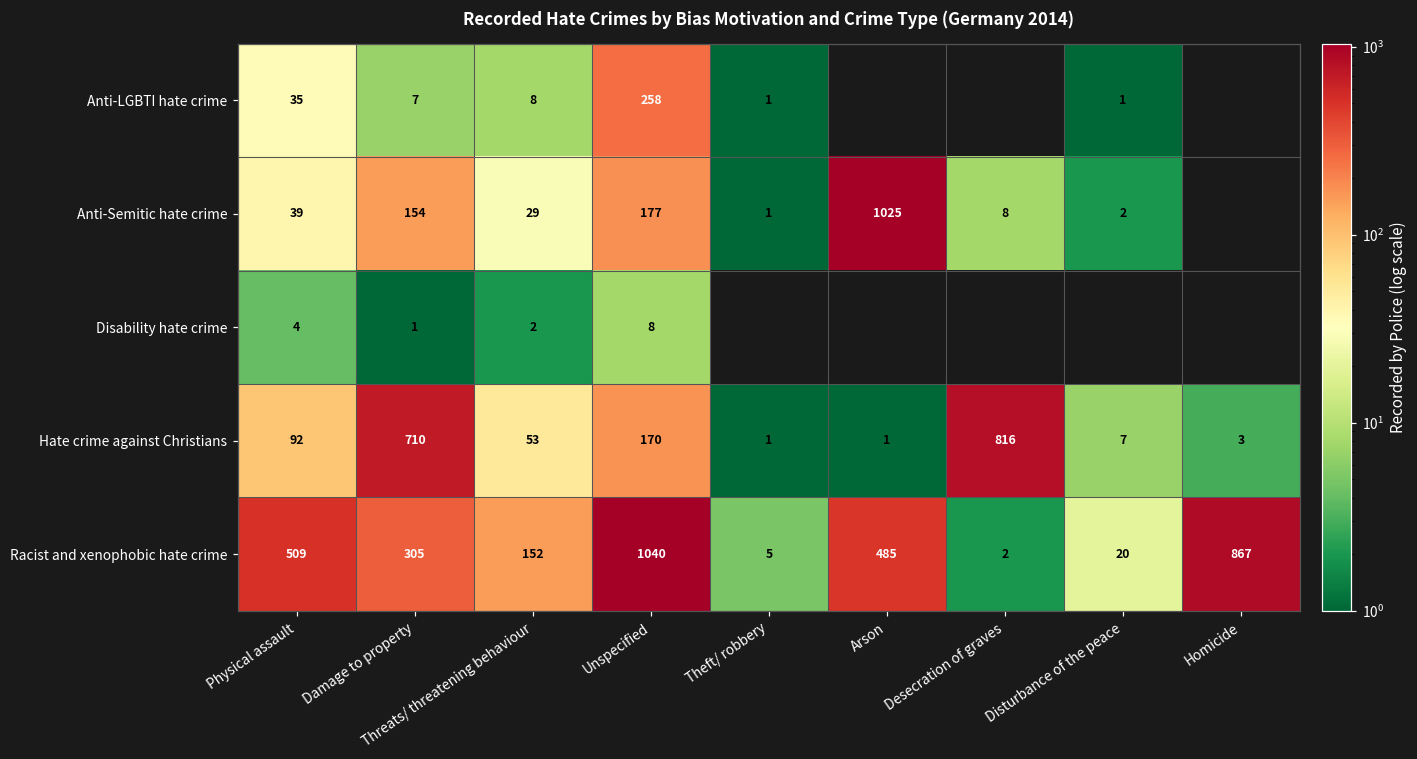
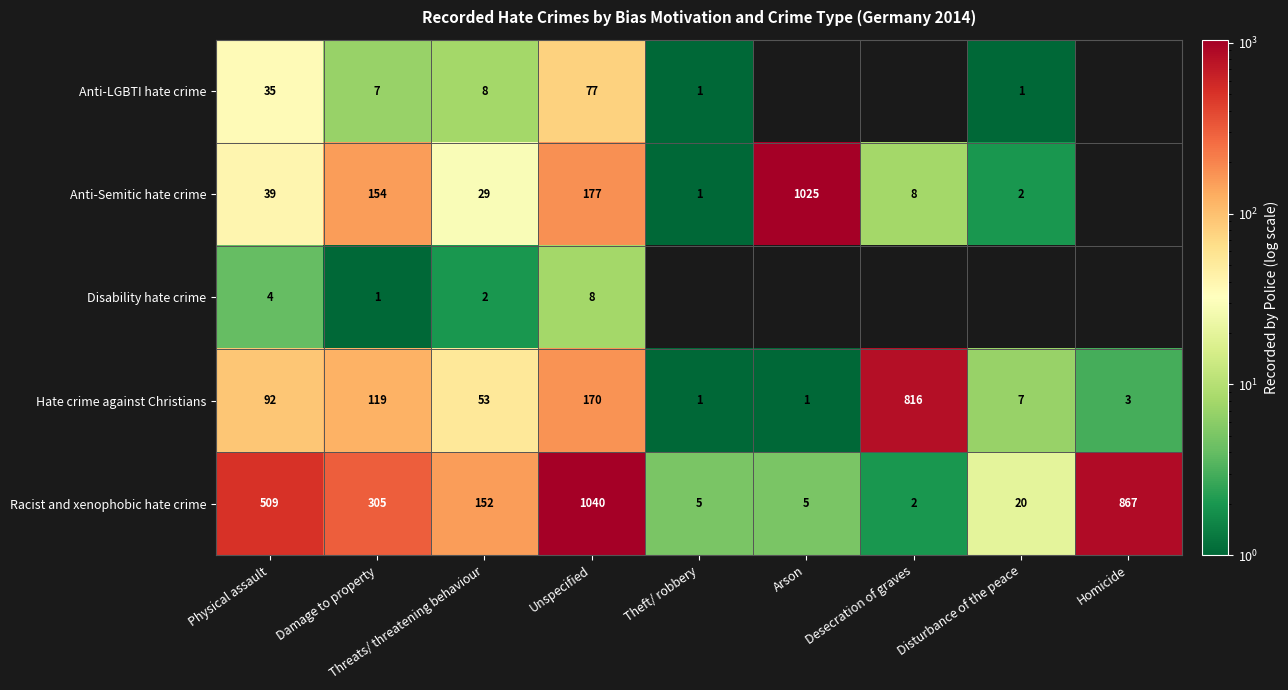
  {
    "Anti-LGBTI hate crime": {
      "Physical assault": 35,
      "Damage to property": 7,
      "Threats/ threatening behaviour": 8,
-     "Unspecified": 258,
+     "Unspecified": 77,
      "Theft/ robbery": 1,
      "Disturbance of the peace": 1
    },
    "Anti-Semitic hate crime": {
      "Physical assault": 39,
      "Damage to property": 154,
      "Threats/ threatening behaviour": 29,
      "Unspecified": 177,
      "Theft/ robbery": 1,
      "Arson": 1025,
      "Desecration of graves": 8,
      "Disturbance of the peace": 2
    },
    "Disability hate crime": {
      "Physical assault": 4,
      "Damage to property": 1,
      "Threats/ threatening behaviour": 2,
      "Unspecified": 8
    },
    "Hate crime against Christians": {
      "Physical assault": 92,
-     "Damage to property": 710,
+     "Damage to property": 119,
      "Threats/ threatening behaviour": 53,
      "Unspecified": 170,
      "Theft/ robbery": 1,
      "Arson": 1,
      "Desecration of graves": 816,
      "Disturbance of the peace": 7,
      "Homicide": 3
    },
    "Racist and xenophobic hate crime": {
      "Physical assault": 509,
      "Damage to property": 305,
      "Threats/ threatening behaviour": 152,
      "Unspecified": 1040,
      "Theft/ robbery": 5,
-     "Arson": 485,
+     "Arson": 5,
      "Desecration of graves": 2,
      "Disturbance of the peace": 20,
      "Homicide": 867
    }
  }
